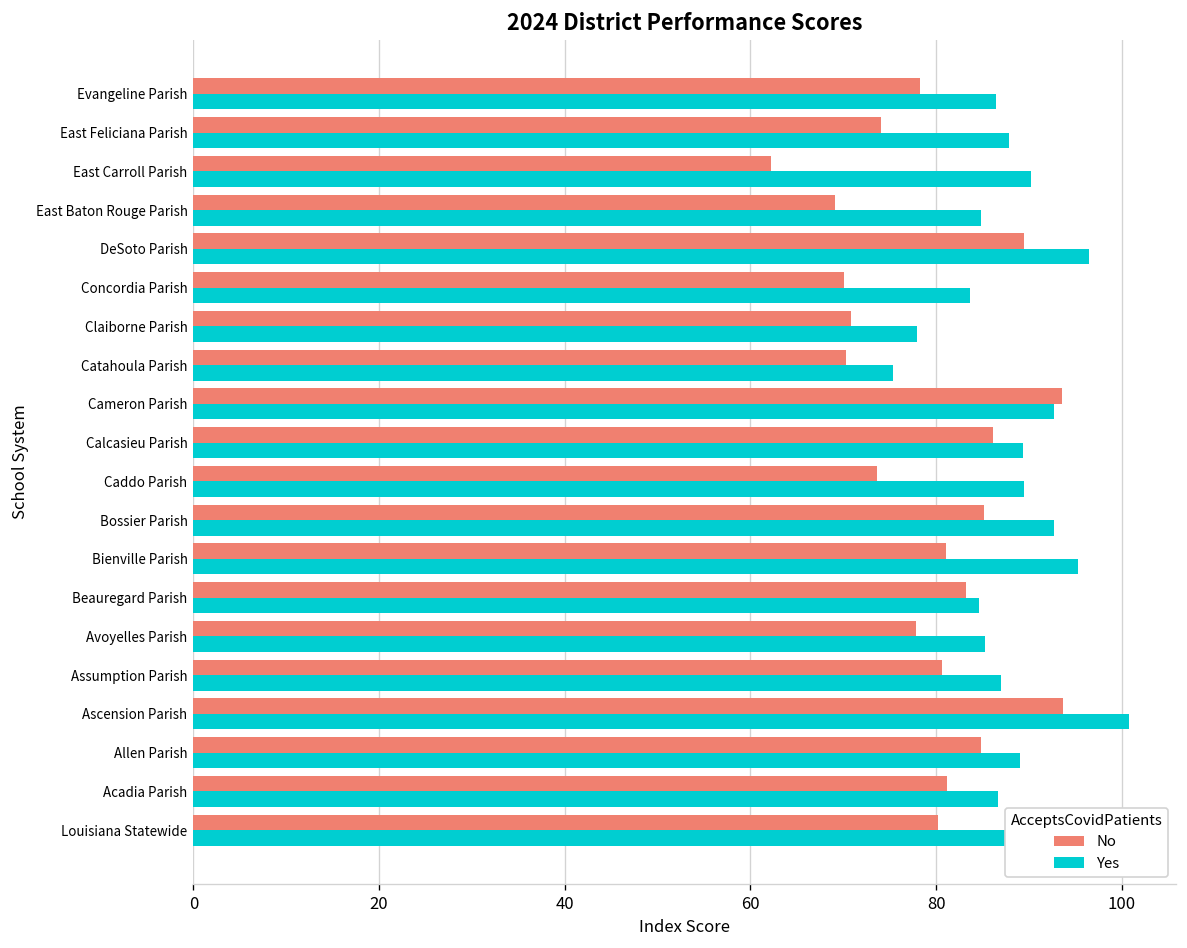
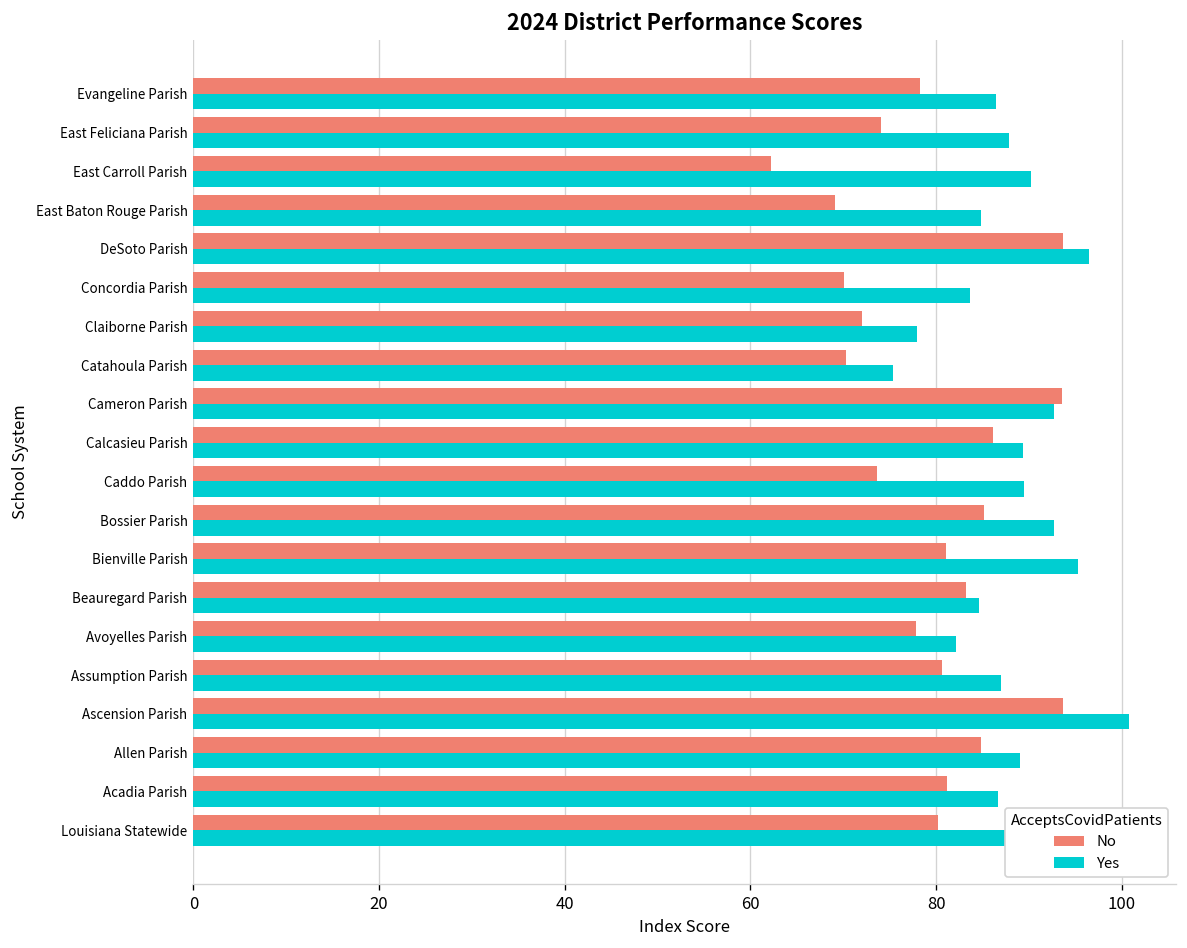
  {
    "No": {
      "Evangeline Parish": 78,
      "East Feliciana Parish": 74,
      "East Carroll Parish": 62,
      "East Baton Rouge Parish": 69,
-     "DeSoto Parish": 90,
+     "DeSoto Parish": 94,
      "Concordia Parish": 70,
-     "Claiborne Parish": 71,
+     "Claiborne Parish": 72,
      "Catahoula Parish": 70,
      "Cameron Parish": 94,
      "Calcasieu Parish": 86,
      "Caddo Parish": 74,
      "Bossier Parish": 85,
      "Bienville Parish": 81,
      "Beauregard Parish": 83,
      "Avoyelles Parish": 78,
      "Assumption Parish": 81,
      "Ascension Parish": 94,
      "Allen Parish": 85,
      "Acadia Parish": 81,
      "Louisiana Statewide": 80
    },
    "Yes": {
      "Evangeline Parish": 87,
      "East Feliciana Parish": 88,
      "East Carroll Parish": 90,
      "East Baton Rouge Parish": 85,
      "DeSoto Parish": 97,
      "Concordia Parish": 84,
      "Claiborne Parish": 78,
      "Catahoula Parish": 75,
      "Cameron Parish": 93,
      "Calcasieu Parish": 89,
      "Caddo Parish": 90,
      "Bossier Parish": 93,
      "Bienville Parish": 95,
      "Beauregard Parish": 85,
-     "Avoyelles Parish": 85,
+     "Avoyelles Parish": 82,
      "Assumption Parish": 87,
      "Ascension Parish": 101,
      "Allen Parish": 89,
      "Acadia Parish": 87
    }
  }
